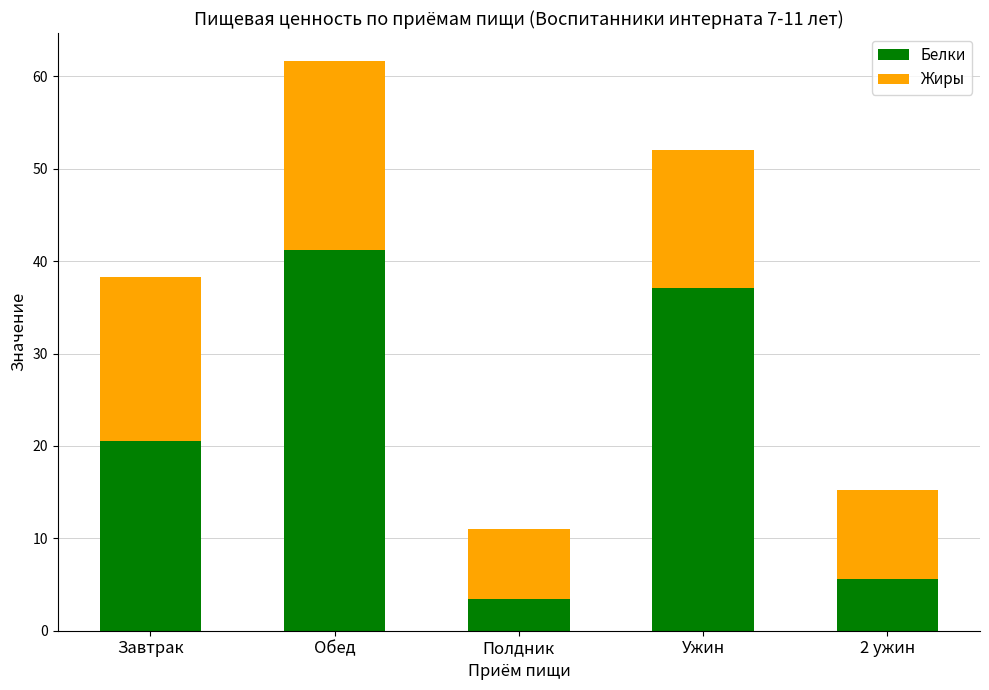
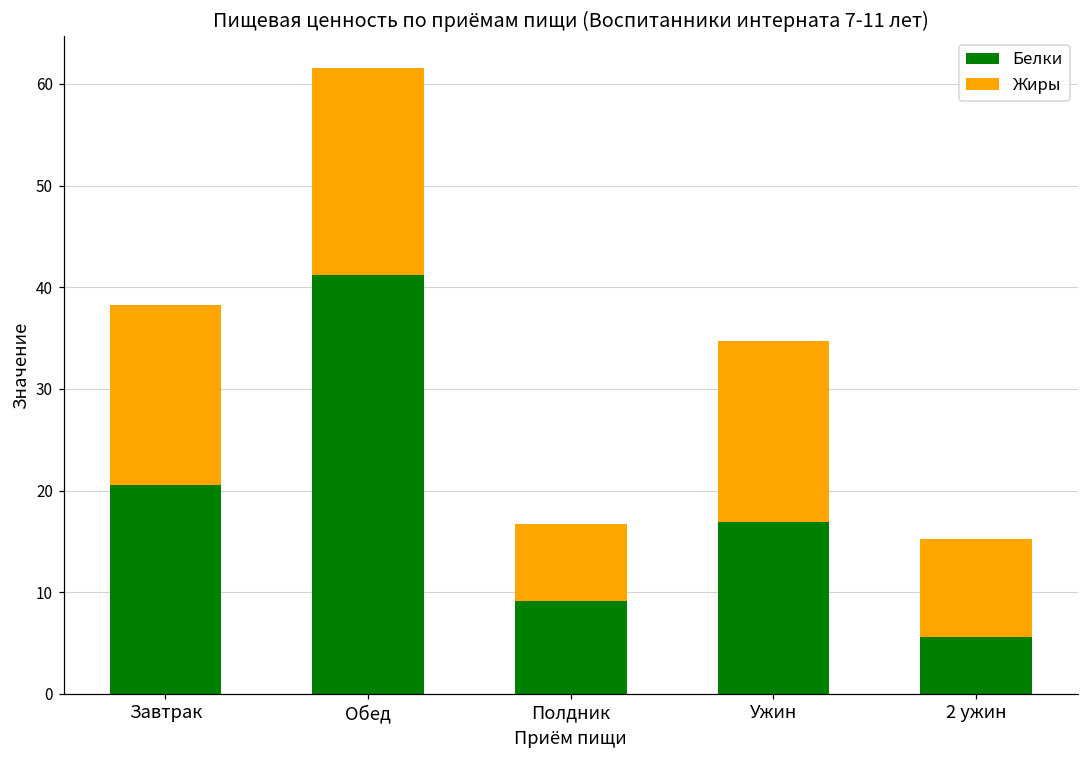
  {
    "Белки": {
      "Завтрак": 21,
      "Обед": 41,
-     "Полдник": 3,
-     "Ужин": 37,
+     "Полдник": 9,
+     "Ужин": 17,
      "2 ужин": 6
    },
    "Жиры": {
      "Завтрак": 18,
      "Обед": 20,
      "Полдник": 8,
-     "Ужин": 15,
+     "Ужин": 18,
      "2 ужин": 10
    }
  }
